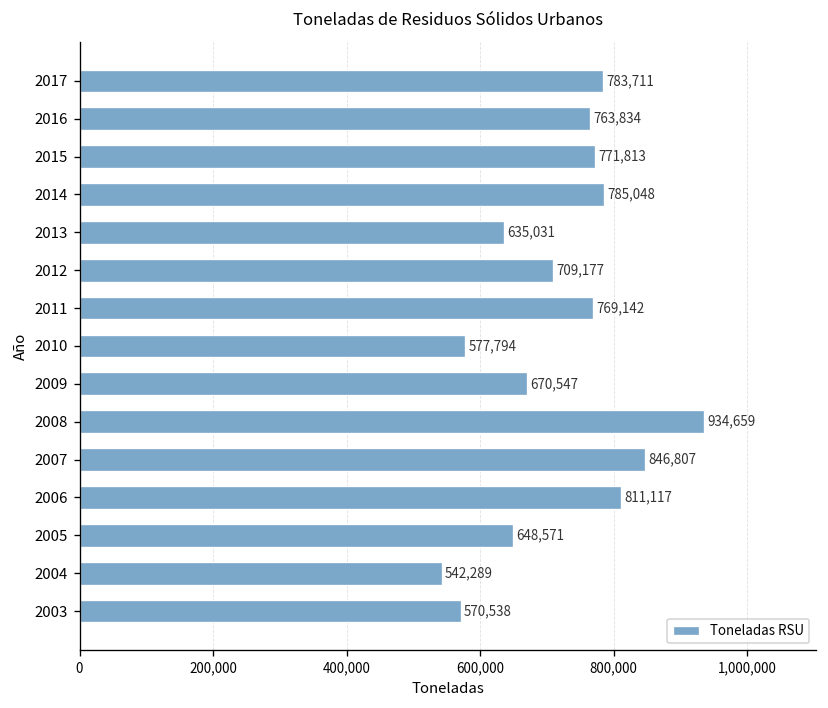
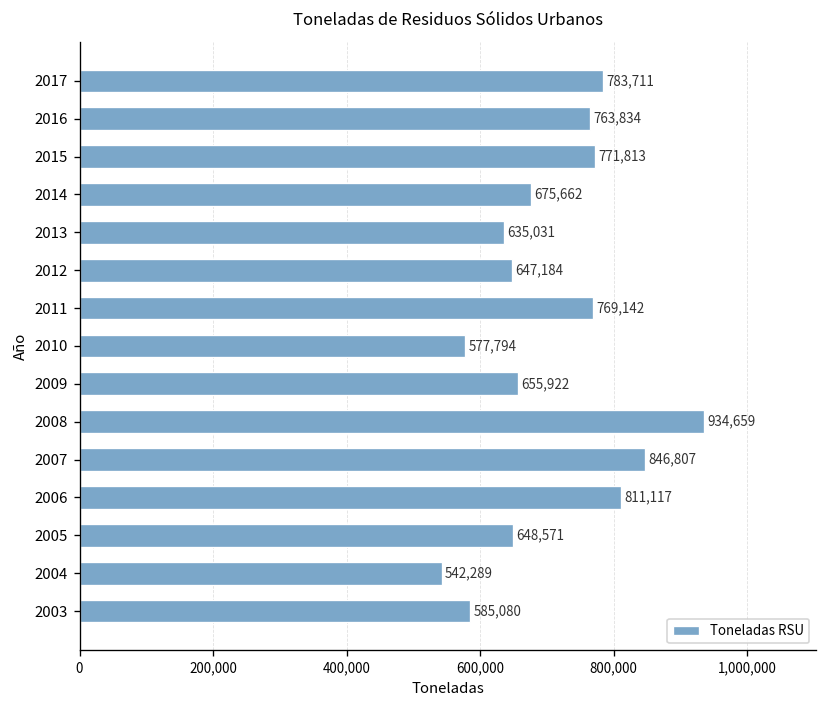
  {
    "2017": "783,711",
    "2016": "763,834",
    "2015": "771,813",
-   "2014": "785,048",
+   "2014": "675,662",
    "2013": "635,031",
-   "2012": "709,177",
+   "2012": "647,184",
    "2011": "769,142",
    "2010": "577,794",
-   "2009": "670,547",
+   "2009": "655,922",
    "2008": "934,659",
    "2007": "846,807",
    "2006": "811,117",
    "2005": "648,571",
    "2004": "542,289",
-   "2003": "570,538"
+   "2003": "585,080"
  }
